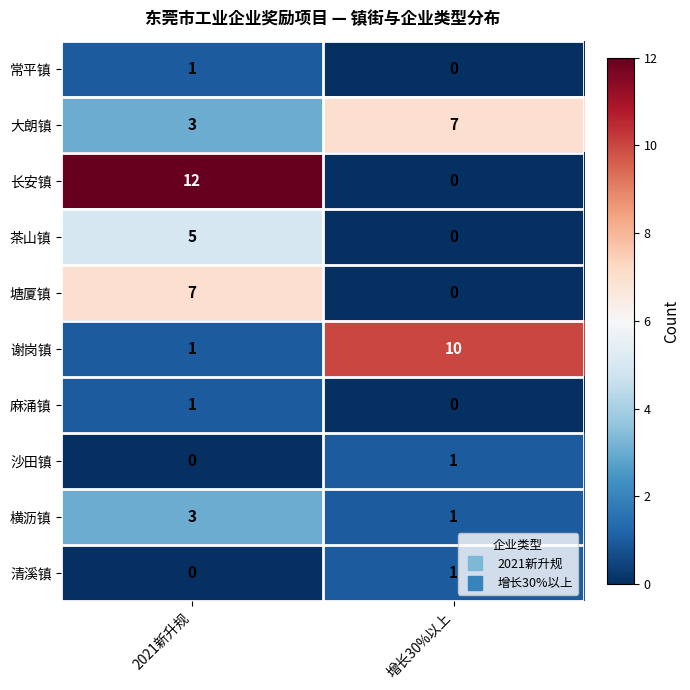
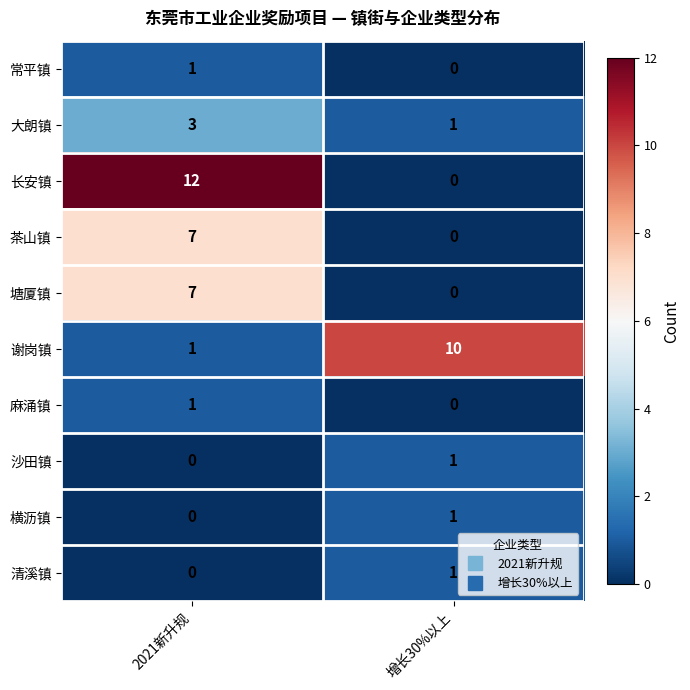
  {
    "常平镇": {
      "2021新升规": 1,
      "增长30%以上": 0
    },
    "大朗镇": {
      "2021新升规": 3,
-     "增长30%以上": 7
+     "增长30%以上": 1
    },
    "长安镇": {
      "2021新升规": 12,
      "增长30%以上": 0
    },
    "茶山镇": {
-     "2021新升规": 5,
+     "2021新升规": 7,
      "增长30%以上": 0
    },
    "塘厦镇": {
      "2021新升规": 7,
      "增长30%以上": 0
    },
    "谢岗镇": {
      "2021新升规": 1,
      "增长30%以上": 10
    },
    "麻涌镇": {
      "2021新升规": 1,
      "增长30%以上": 0
    },
    "沙田镇": {
      "2021新升规": 0,
      "增长30%以上": 1
    },
    "横沥镇": {
-     "2021新升规": 3,
+     "2021新升规": 0,
      "增长30%以上": 1
    },
    "清溪镇": {
      "2021新升规": 0
    }
  }
